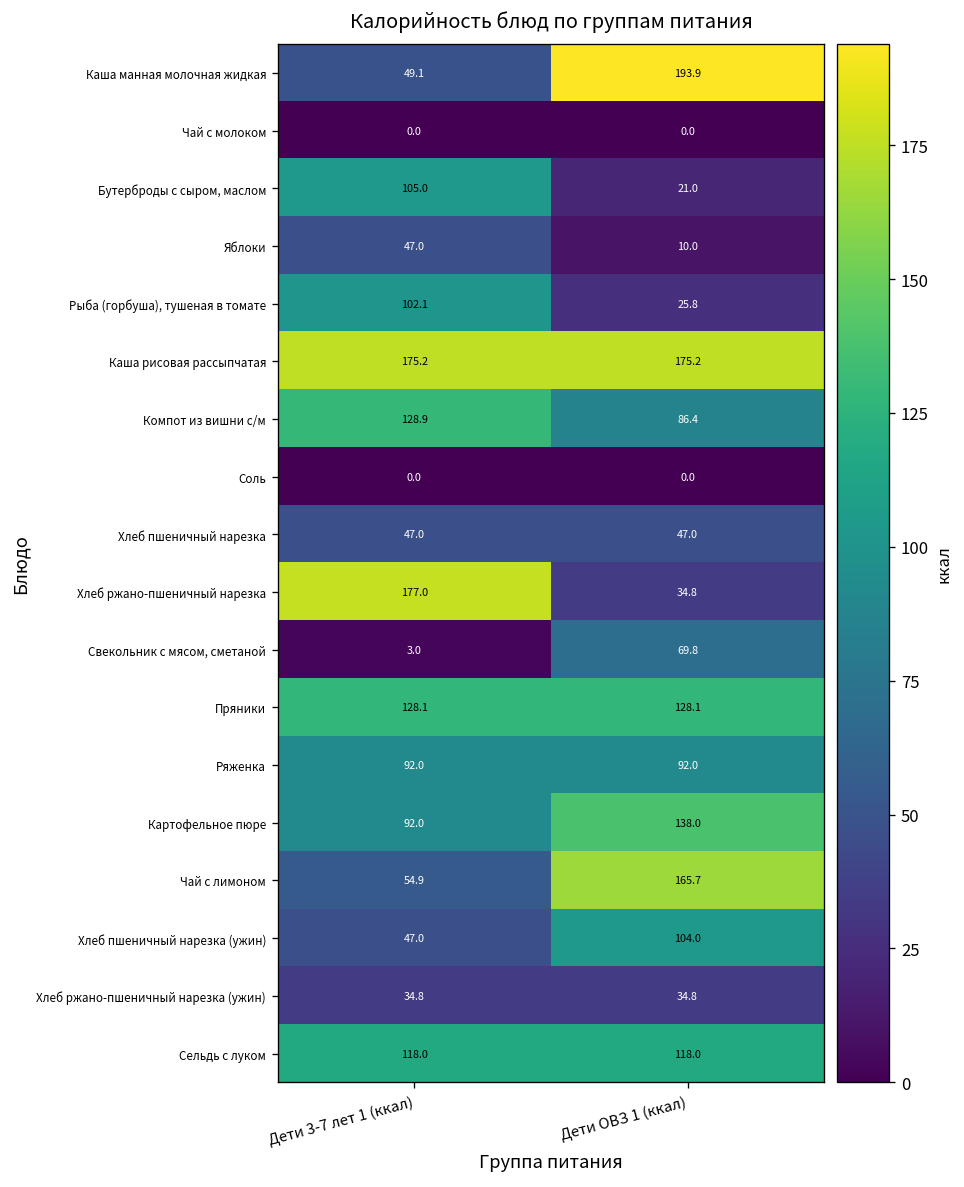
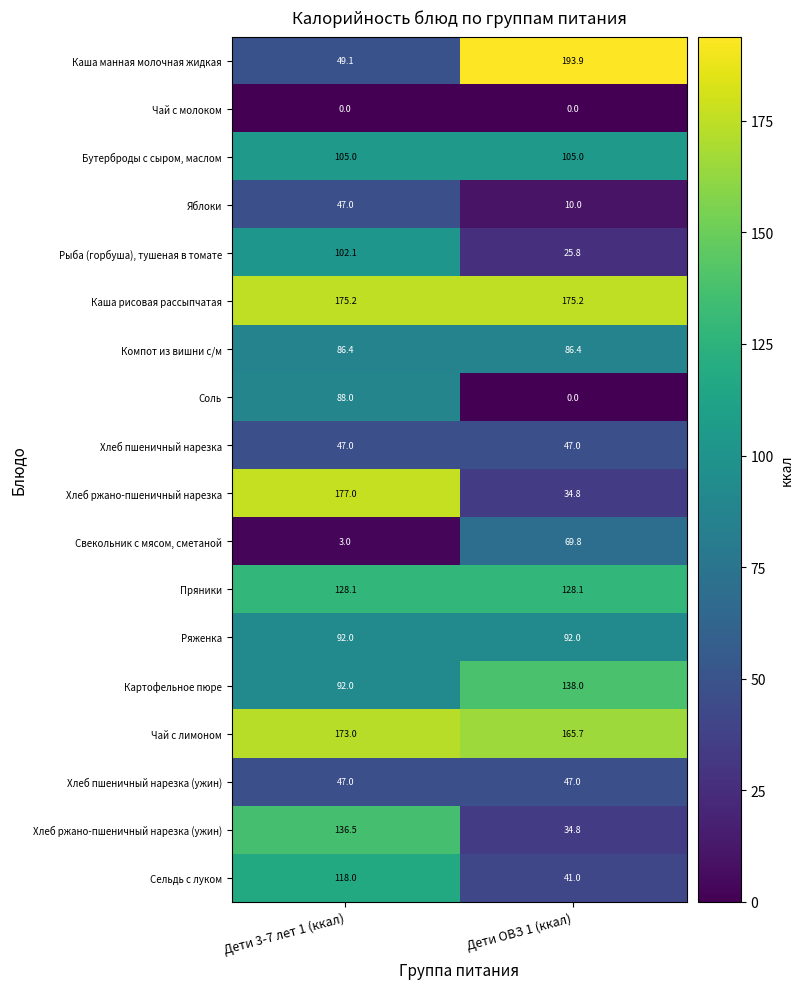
  {
    "Каша манная молочная жидкая": {
      "Дети 3-7 лет 1 (ккал)": 49.1,
      "Дети ОВЗ 1 (ккал)": 193.9
    },
    "Чай с молоком": {
      "Дети 3-7 лет 1 (ккал)": 0.0,
      "Дети ОВЗ 1 (ккал)": 0.0
    },
    "Бутерброды с сыром, маслом": {
      "Дети 3-7 лет 1 (ккал)": 105.0,
-     "Дети ОВЗ 1 (ккал)": 21.0
+     "Дети ОВЗ 1 (ккал)": 105.0
    },
    "Яблоки": {
      "Дети 3-7 лет 1 (ккал)": 47.0,
      "Дети ОВЗ 1 (ккал)": 10.0
    },
    "Рыба (горбуша), тушеная в томате": {
      "Дети 3-7 лет 1 (ккал)": 102.1,
      "Дети ОВЗ 1 (ккал)": 25.8
    },
    "Каша рисовая рассыпчатая": {
      "Дети 3-7 лет 1 (ккал)": 175.2,
      "Дети ОВЗ 1 (ккал)": 175.2
    },
    "Компот из вишни с/м": {
-     "Дети 3-7 лет 1 (ккал)": 128.9,
+     "Дети 3-7 лет 1 (ккал)": 86.4,
      "Дети ОВЗ 1 (ккал)": 86.4
    },
    "Соль": {
-     "Дети 3-7 лет 1 (ккал)": 0.0,
+     "Дети 3-7 лет 1 (ккал)": 88.0,
      "Дети ОВЗ 1 (ккал)": 0.0
    },
    "Хлеб пшеничный нарезка": {
      "Дети 3-7 лет 1 (ккал)": 47.0,
      "Дети ОВЗ 1 (ккал)": 47.0
    },
    "Хлеб ржано-пшеничный нарезка": {
      "Дети 3-7 лет 1 (ккал)": 177.0,
      "Дети ОВЗ 1 (ккал)": 34.8
    },
    "Свекольник с мясом, сметаной": {
      "Дети 3-7 лет 1 (ккал)": 3.0,
      "Дети ОВЗ 1 (ккал)": 69.8
    },
    "Пряники": {
      "Дети 3-7 лет 1 (ккал)": 128.1,
      "Дети ОВЗ 1 (ккал)": 128.1
    },
    "Ряженка": {
      "Дети 3-7 лет 1 (ккал)": 92.0,
      "Дети ОВЗ 1 (ккал)": 92.0
    },
    "Картофельное пюре": {
      "Дети 3-7 лет 1 (ккал)": 92.0,
      "Дети ОВЗ 1 (ккал)": 138.0
    },
    "Чай с лимоном": {
-     "Дети 3-7 лет 1 (ккал)": 54.9,
+     "Дети 3-7 лет 1 (ккал)": 173.0,
      "Дети ОВЗ 1 (ккал)": 165.7
    },
    "Хлеб пшеничный нарезка (ужин)": {
      "Дети 3-7 лет 1 (ккал)": 47.0,
-     "Дети ОВЗ 1 (ккал)": 104.0
+     "Дети ОВЗ 1 (ккал)": 47.0
    },
    "Хлеб ржано-пшеничный нарезка (ужин)": {
-     "Дети 3-7 лет 1 (ккал)": 34.8,
+     "Дети 3-7 лет 1 (ккал)": 136.5,
      "Дети ОВЗ 1 (ккал)": 34.8
    },
    "Сельдь с луком": {
      "Дети 3-7 лет 1 (ккал)": 118.0,
-     "Дети ОВЗ 1 (ккал)": 118.0
+     "Дети ОВЗ 1 (ккал)": 41.0
    }
  }
